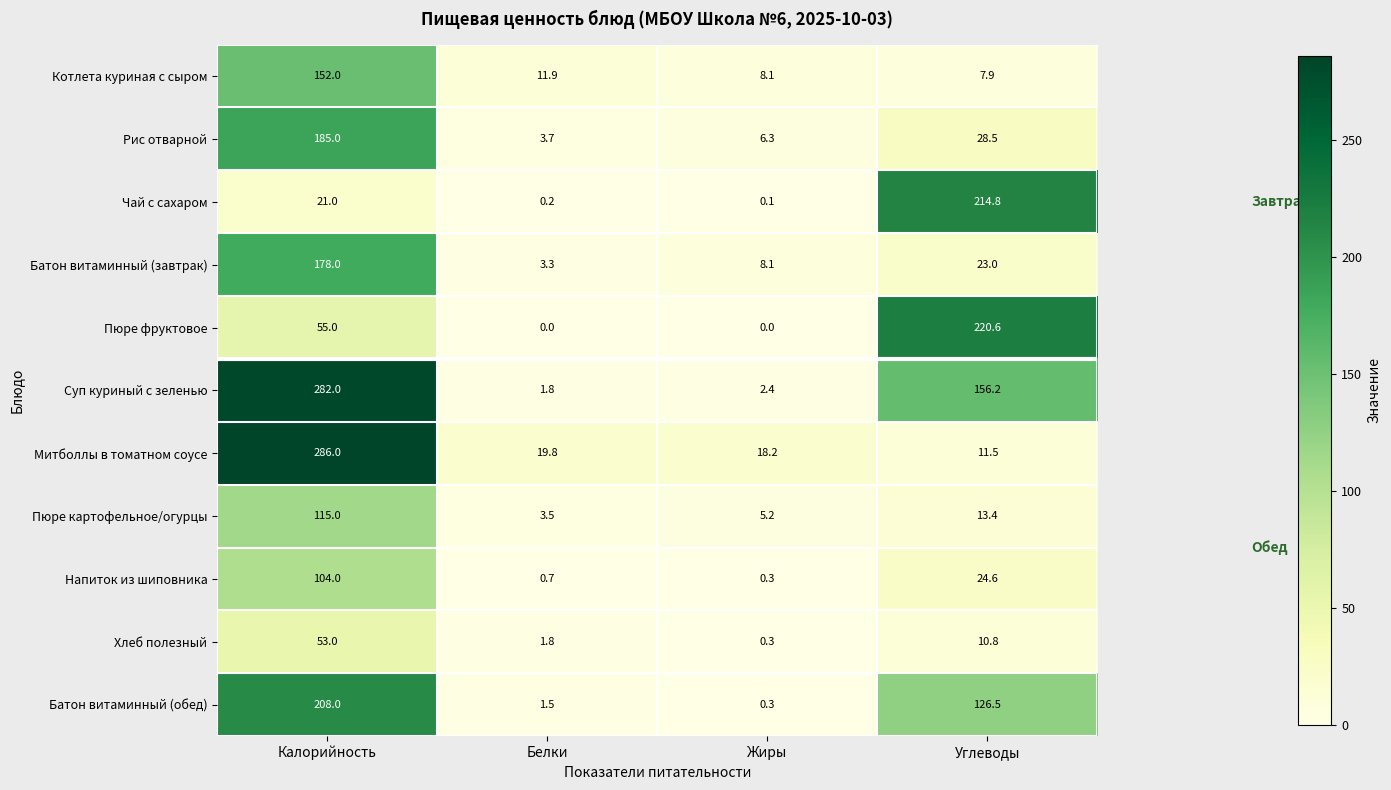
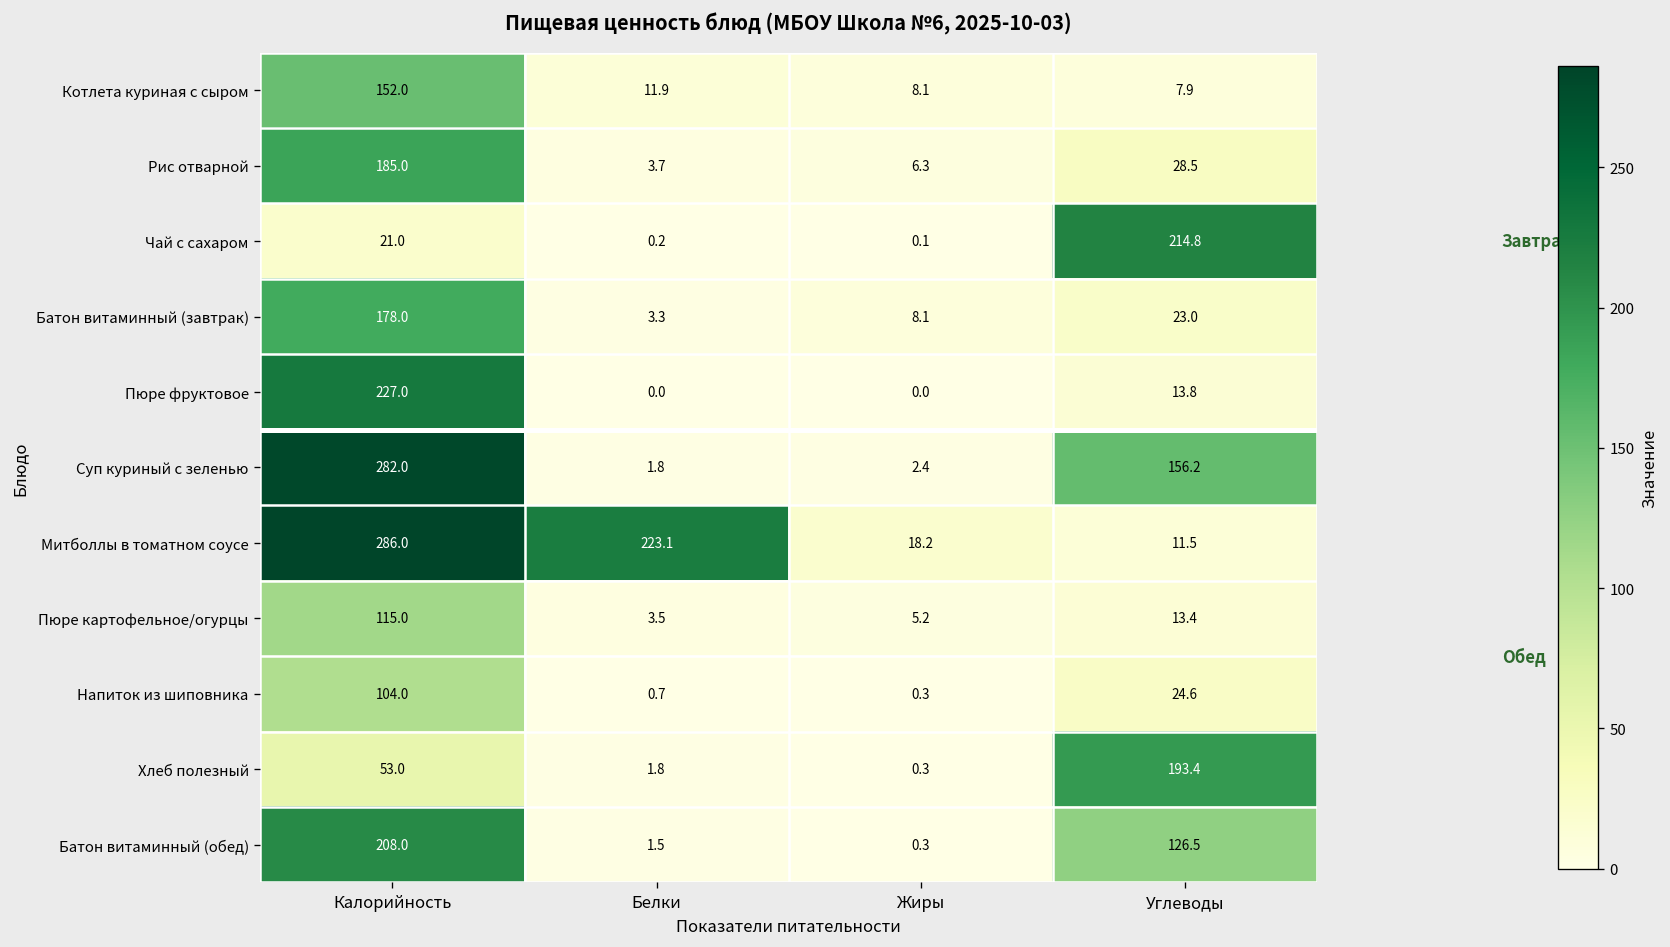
  {
    "Котлета куриная с сыром": {
      "Калорийность": 152.0,
      "Белки": 11.9,
      "Жиры": 8.1,
      "Углеводы": 7.9
    },
    "Рис отварной": {
      "Калорийность": 185.0,
      "Белки": 3.7,
      "Жиры": 6.3,
      "Углеводы": 28.5
    },
    "Чай с сахаром": {
      "Калорийность": 21.0,
      "Белки": 0.2,
      "Жиры": 0.1,
      "Углеводы": 214.8
    },
    "Батон витаминный (завтрак)": {
      "Калорийность": 178.0,
      "Белки": 3.3,
      "Жиры": 8.1,
      "Углеводы": 23.0
    },
    "Пюре фруктовое": {
-     "Калорийность": 55.0,
+     "Калорийность": 227.0,
      "Белки": 0.0,
      "Жиры": 0.0,
-     "Углеводы": 220.6
+     "Углеводы": 13.8
    },
    "Суп куриный с зеленью": {
      "Калорийность": 282.0,
      "Белки": 1.8,
      "Жиры": 2.4,
      "Углеводы": 156.2
    },
    "Митболлы в томатном соусе": {
      "Калорийность": 286.0,
-     "Белки": 19.8,
+     "Белки": 223.1,
      "Жиры": 18.2,
      "Углеводы": 11.5
    },
    "Пюре картофельное/огурцы": {
      "Калорийность": 115.0,
      "Белки": 3.5,
      "Жиры": 5.2,
      "Углеводы": 13.4
    },
    "Напиток из шиповника": {
      "Калорийность": 104.0,
      "Белки": 0.7,
      "Жиры": 0.3,
      "Углеводы": 24.6
    },
    "Хлеб полезный": {
      "Калорийность": 53.0,
      "Белки": 1.8,
      "Жиры": 0.3,
-     "Углеводы": 10.8
+     "Углеводы": 193.4
    },
    "Батон витаминный (обед)": {
      "Калорийность": 208.0,
      "Белки": 1.5,
      "Жиры": 0.3,
      "Углеводы": 126.5
    }
  }
